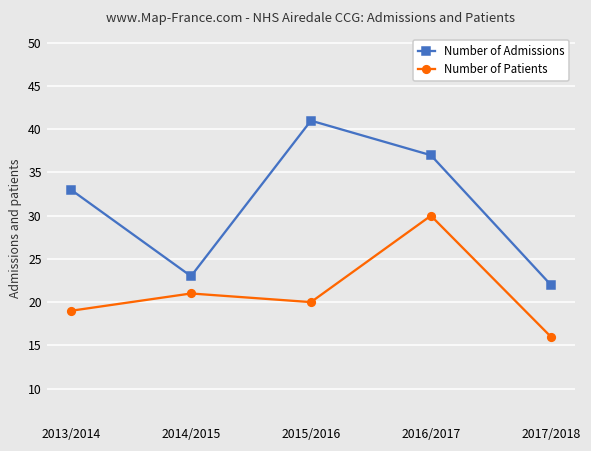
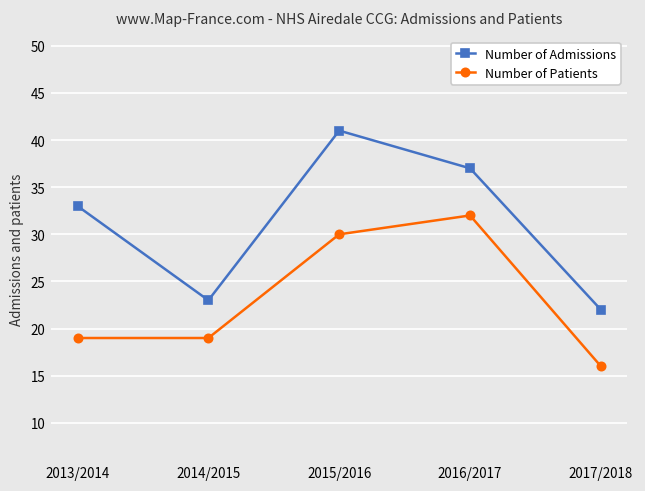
  {
    "Number of Admissions": {
      "2013/2014": 33,
      "2014/2015": 23,
      "2015/2016": 41,
      "2016/2017": 37,
      "2017/2018": 22
    },
    "Number of Patients": {
      "2013/2014": 19,
-     "2014/2015": 21,
-     "2015/2016": 20,
-     "2016/2017": 30,
+     "2014/2015": 19,
+     "2015/2016": 30,
+     "2016/2017": 32,
      "2017/2018": 16
    }
  }
